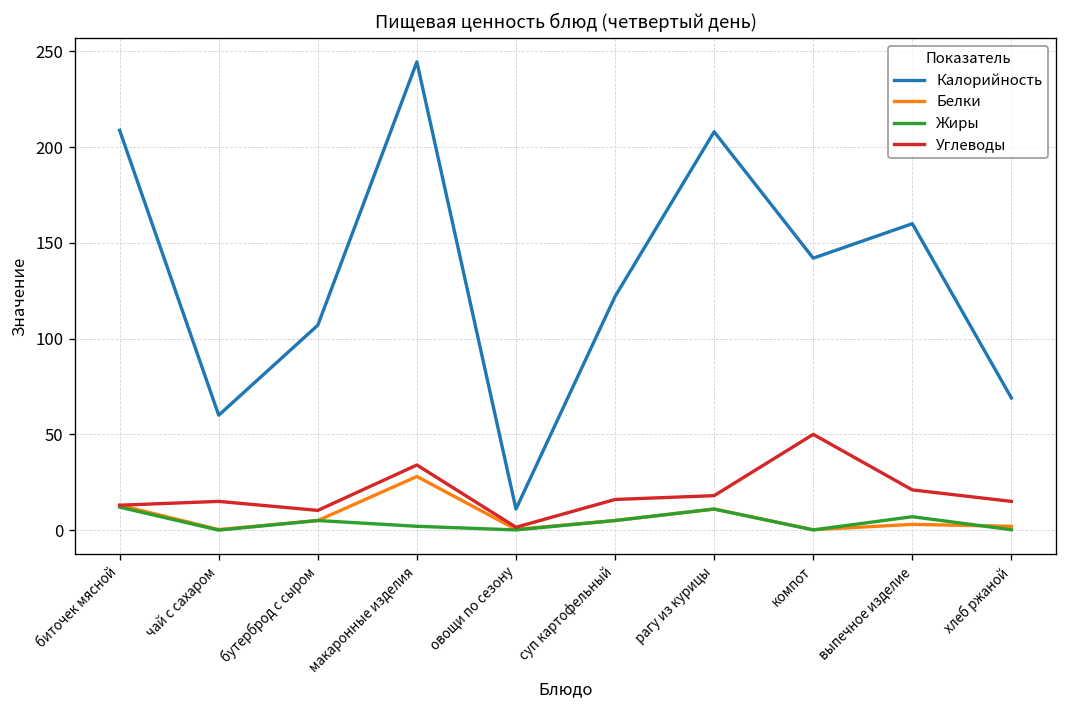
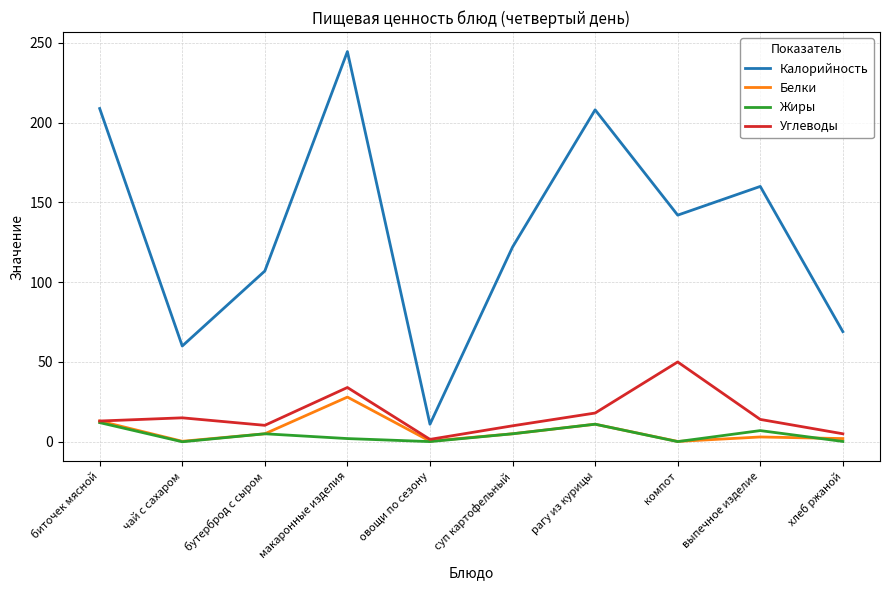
  {
    "Калорийность": {
      "биточек мясной": 209,
      "чай с сахаром": 60,
      "бутерброд с сыром": 107,
      "макаронные изделия": 245,
      "овощи по сезону": 11,
      "суп картофельный": 122,
      "рагу из курицы": 208,
      "компот": 142,
      "выпечное изделие": 160,
      "хлеб ржаной": 69
    },
    "Белки": {
      "макаронные изделия": 28,
      "выпечное изделие": 3,
      "хлеб ржаной": 2
    },
    "Жиры": {
      "макаронные изделия": 2,
      "выпечное изделие": 7,
      "хлеб ржаной": 0
    },
    "Углеводы": {
      "чай с сахаром": 15,
      "бутерброд с сыром": 10,
      "макаронные изделия": 34,
-     "суп картофельный": 16,
+     "суп картофельный": 10,
      "рагу из курицы": 18,
      "компот": 50,
-     "выпечное изделие": 21,
-     "хлеб ржаной": 15
+     "выпечное изделие": 14,
+     "хлеб ржаной": 5
    }
  }
